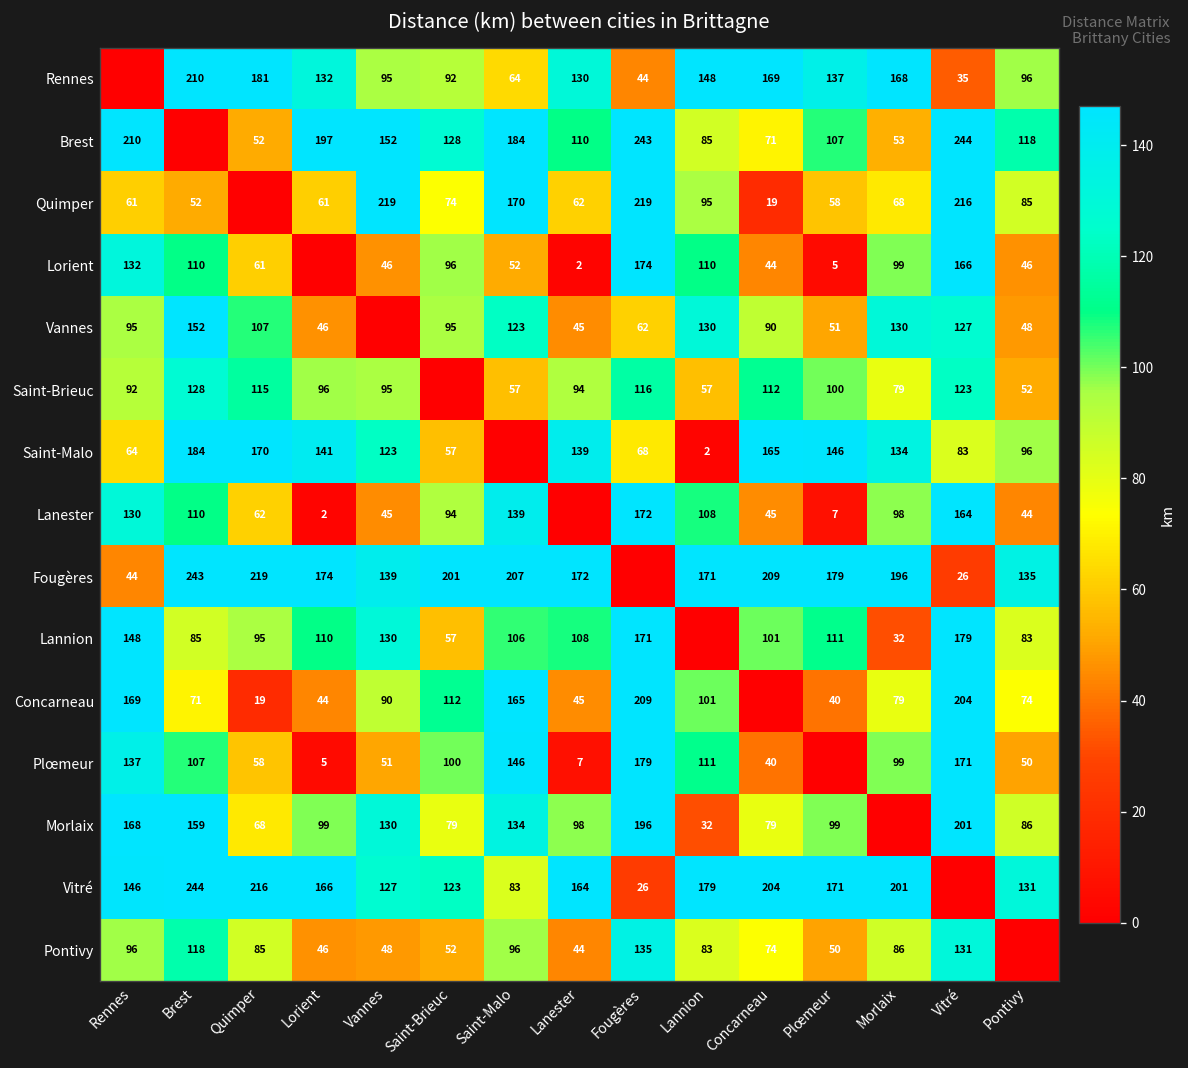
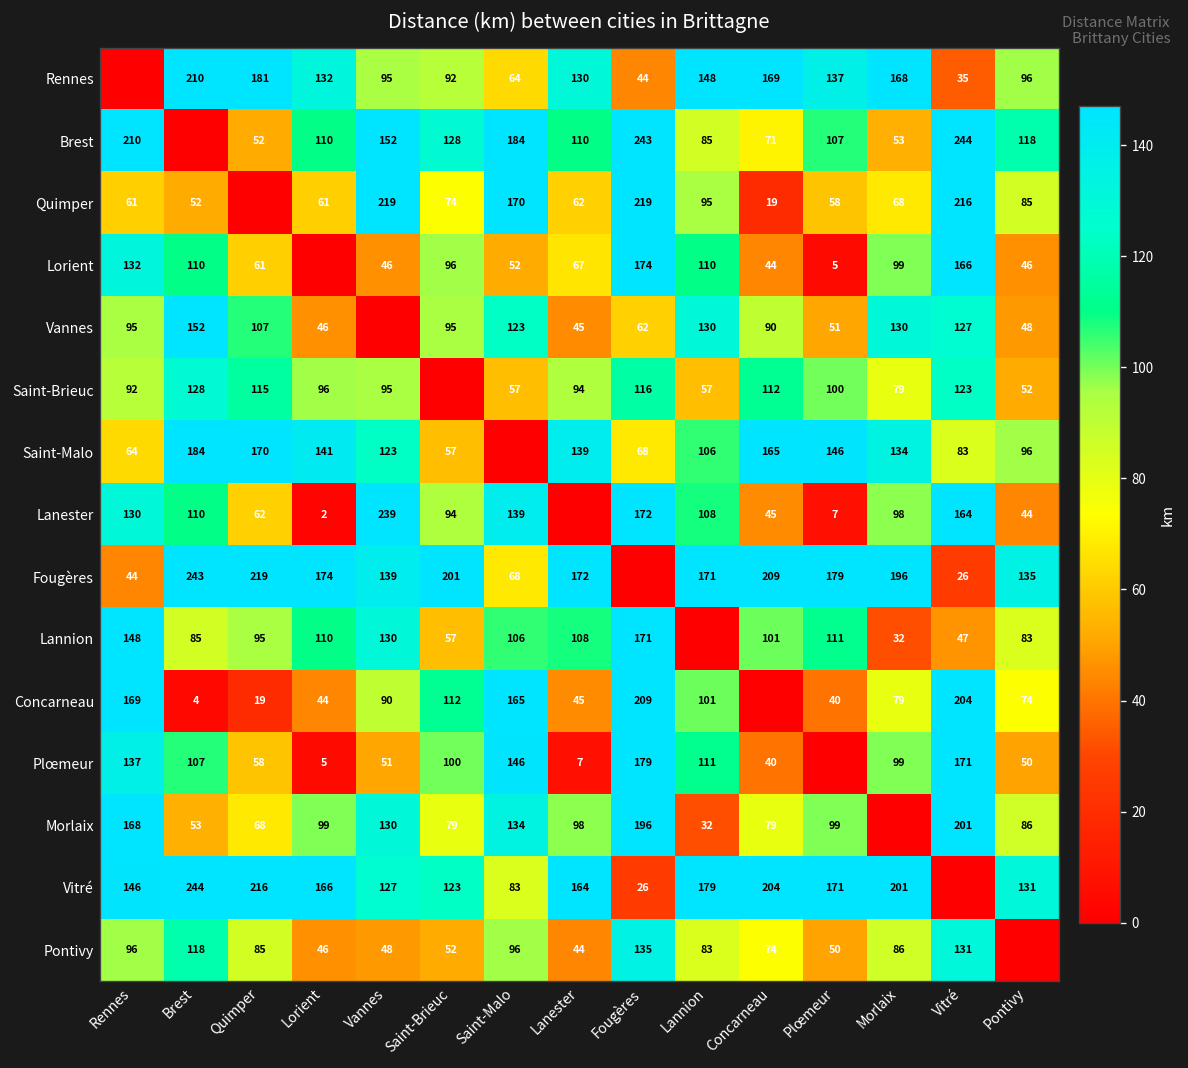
  {
    "Brest": {
      "Rennes": 210,
      "Quimper": 52,
-     "Lorient": 197,
+     "Lorient": 110,
      "Vannes": 152,
      "Saint-Brieuc": 128,
      "Saint-Malo": 184,
      "Lanester": 110,
      "Fougères": 243,
      "Lannion": 85,
      "Concarneau": 71,
      "Plœmeur": 107,
      "Morlaix": 53,
      "Vitré": 244,
      "Pontivy": 118
    },
    "Lorient": {
      "Rennes": 132,
      "Brest": 110,
      "Quimper": 61,
      "Vannes": 46,
      "Saint-Brieuc": 96,
      "Saint-Malo": 52,
-     "Lanester": 2,
+     "Lanester": 67,
      "Fougères": 174,
      "Lannion": 110,
      "Concarneau": 44,
      "Plœmeur": 5,
      "Morlaix": 99,
      "Vitré": 166,
      "Pontivy": 46
    },
    "Saint-Malo": {
      "Rennes": 64,
      "Brest": 184,
      "Quimper": 170,
      "Lorient": 141,
      "Vannes": 123,
      "Saint-Brieuc": 57,
      "Lanester": 139,
      "Fougères": 68,
-     "Lannion": 2,
+     "Lannion": 106,
      "Concarneau": 165,
      "Plœmeur": 146,
      "Morlaix": 134,
      "Vitré": 83,
      "Pontivy": 96
    },
    "Lanester": {
      "Rennes": 130,
      "Brest": 110,
      "Quimper": 62,
      "Lorient": 2,
-     "Vannes": 45,
+     "Vannes": 239,
      "Saint-Brieuc": 94,
      "Saint-Malo": 139,
      "Fougères": 172,
      "Lannion": 108,
      "Concarneau": 45,
      "Plœmeur": 7,
      "Morlaix": 98,
      "Vitré": 164,
      "Pontivy": 44
    },
    "Fougères": {
      "Rennes": 44,
      "Brest": 243,
      "Quimper": 219,
      "Lorient": 174,
      "Vannes": 139,
      "Saint-Brieuc": 201,
-     "Saint-Malo": 207,
+     "Saint-Malo": 68,
      "Lanester": 172,
      "Lannion": 171,
      "Concarneau": 209,
      "Plœmeur": 179,
      "Morlaix": 196,
      "Vitré": 26,
      "Pontivy": 135
    },
    "Lannion": {
      "Rennes": 148,
      "Brest": 85,
      "Quimper": 95,
      "Lorient": 110,
      "Vannes": 130,
      "Saint-Brieuc": 57,
      "Saint-Malo": 106,
      "Lanester": 108,
      "Fougères": 171,
      "Concarneau": 101,
      "Plœmeur": 111,
      "Morlaix": 32,
-     "Vitré": 179,
+     "Vitré": 47,
      "Pontivy": 83
    },
    "Concarneau": {
      "Rennes": 169,
-     "Brest": 71,
+     "Brest": 4,
      "Quimper": 19,
      "Lorient": 44,
      "Vannes": 90,
      "Saint-Brieuc": 112,
      "Saint-Malo": 165,
      "Lanester": 45,
      "Fougères": 209,
      "Lannion": 101,
      "Plœmeur": 40,
      "Morlaix": 79,
      "Vitré": 204,
      "Pontivy": 74
    },
    "Morlaix": {
      "Rennes": 168,
-     "Brest": 159,
+     "Brest": 53,
      "Quimper": 68,
      "Lorient": 99,
      "Vannes": 130,
      "Saint-Brieuc": 79,
      "Saint-Malo": 134,
      "Lanester": 98,
      "Fougères": 196,
      "Lannion": 32,
      "Concarneau": 79,
      "Plœmeur": 99,
      "Vitré": 201,
      "Pontivy": 86
    }
  }
